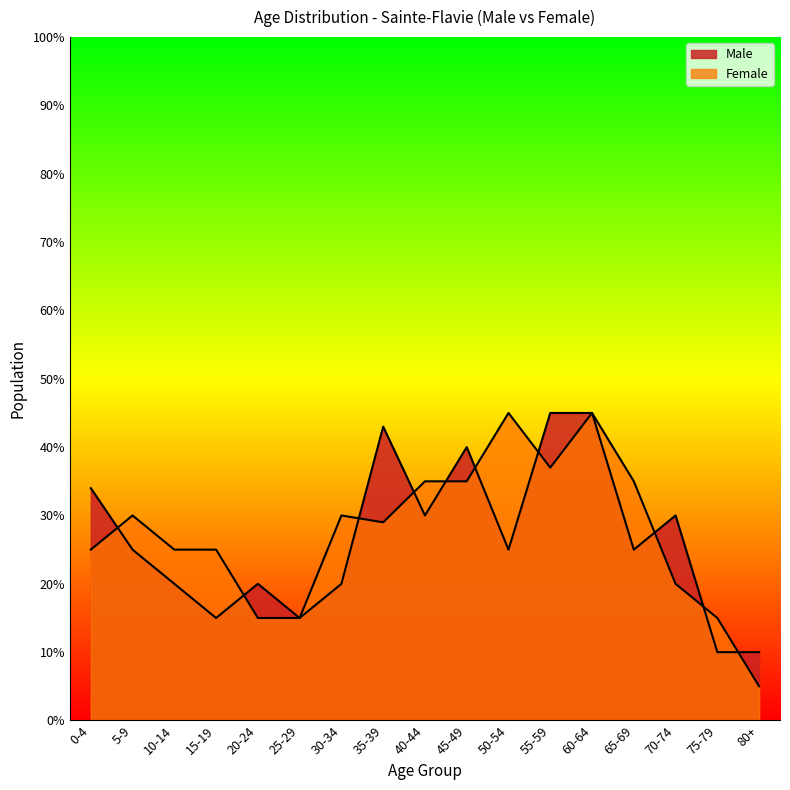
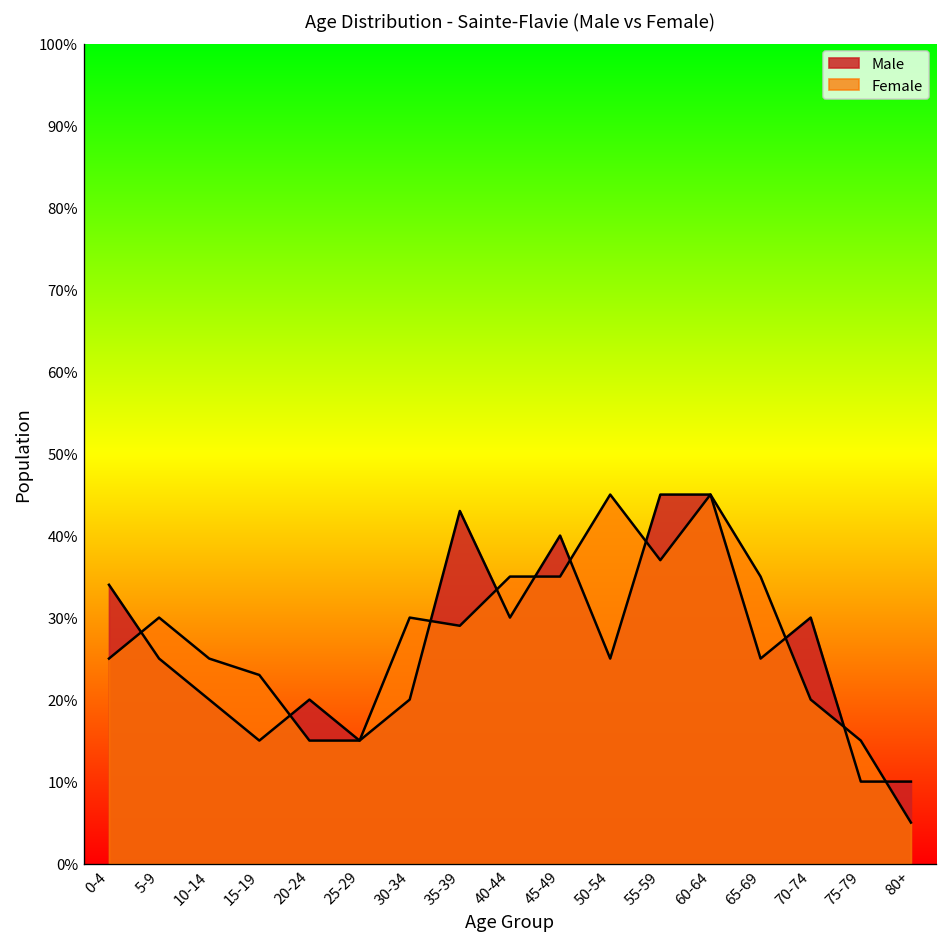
  {
    "Male": {
      "0-4": "34%",
      "5-9": "25%",
      "10-14": "20%",
      "15-19": "15%",
      "20-24": "20%",
      "30-34": "20%",
      "35-39": "43%",
      "40-44": "30%",
      "45-49": "40%",
      "50-54": "25%",
      "55-59": "45%",
      "65-69": "25%",
      "70-74": "30%",
      "75-79": "10%",
      "80+": "10%"
    },
    "Female": {
      "0-4": "25%",
      "5-9": "30%",
      "10-14": "25%",
-     "15-19": "25%",
+     "15-19": "23%",
      "20-24": "15%",
      "30-34": "30%",
      "35-39": "29%",
      "40-44": "35%",
      "45-49": "35%",
      "50-54": "45%",
      "55-59": "37%",
      "65-69": "35%",
      "70-74": "20%",
      "75-79": "15%",
      "80+": "5%"
    }
  }
